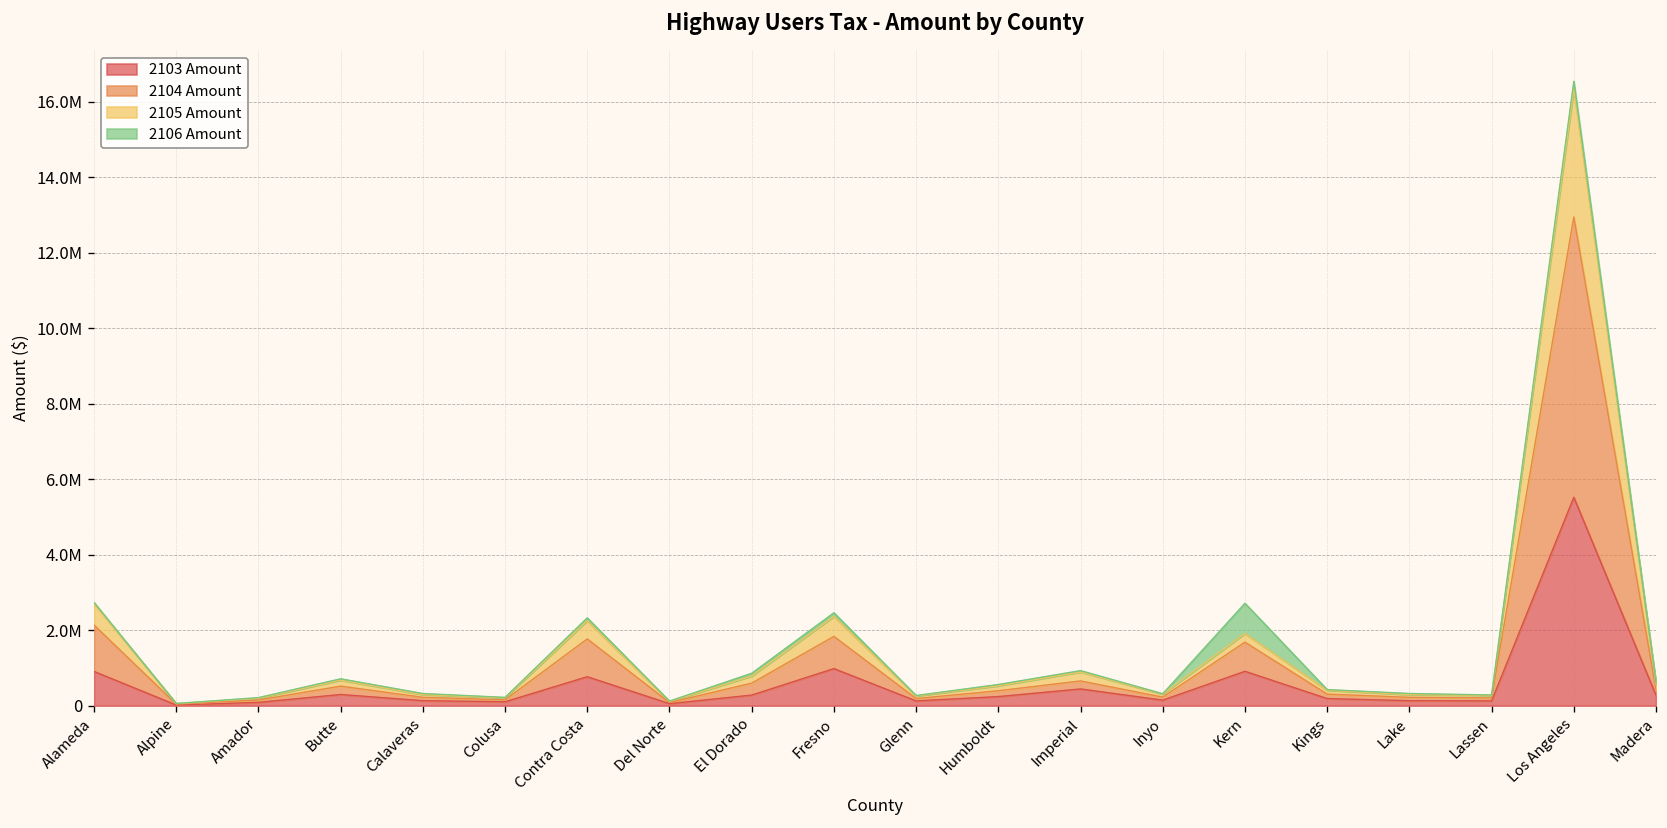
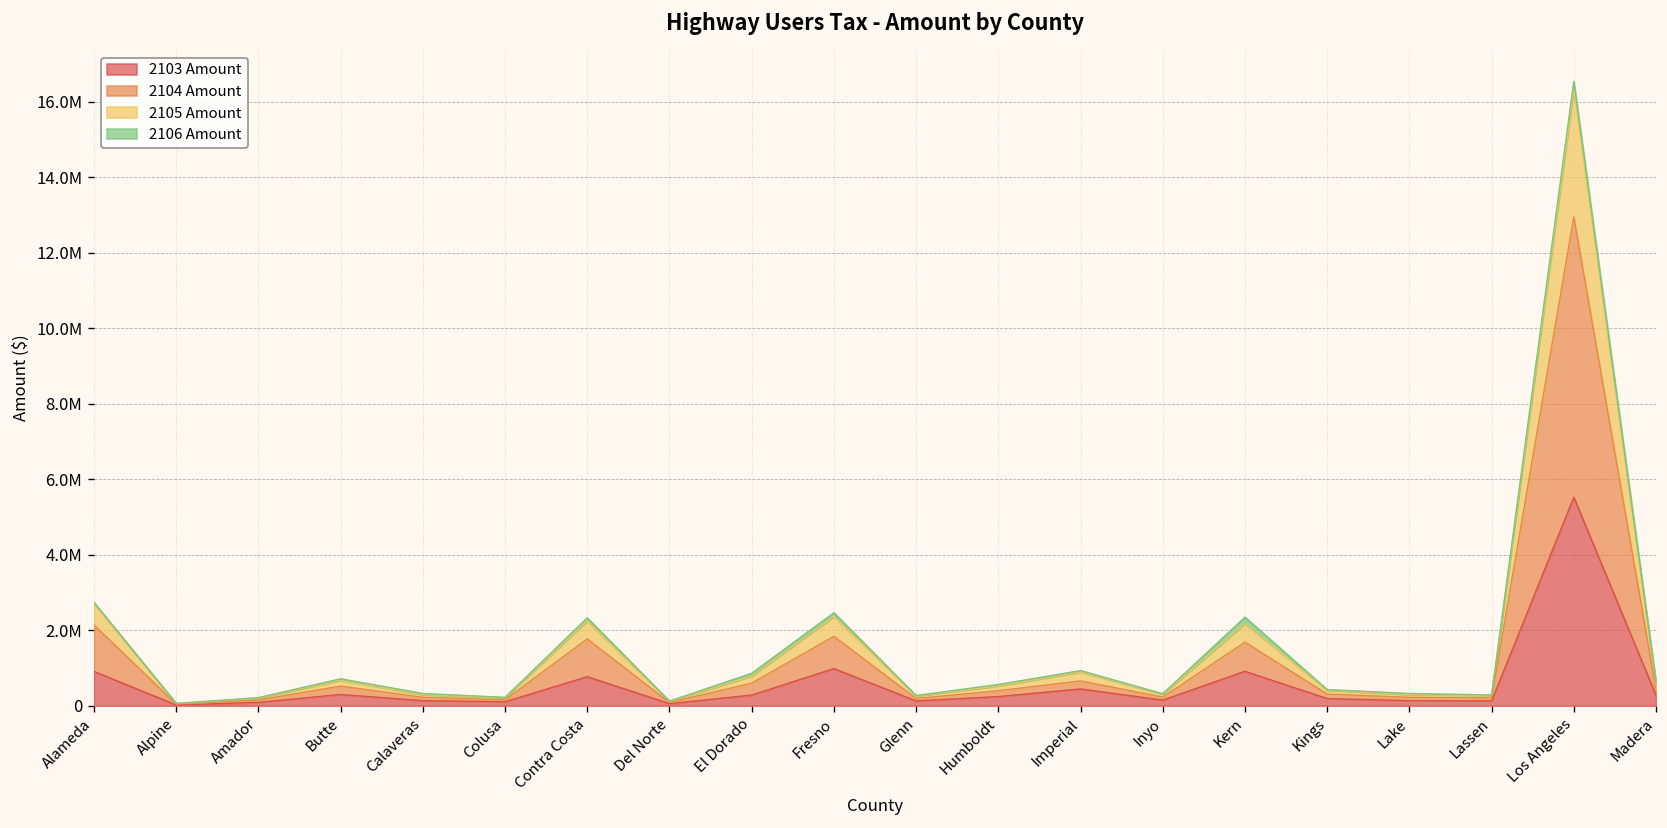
  {
    "2105 Amount": {
      "Fresno": 500000,
-     "Kern": 200000,
+     "Kern": 500000,
      "Los Angeles": 3400000
    },
    "2106 Amount": {
      "Fresno": 100000,
-     "Kern": 800000,
+     "Kern": 200000,
      "Los Angeles": 200000
    }
  }
